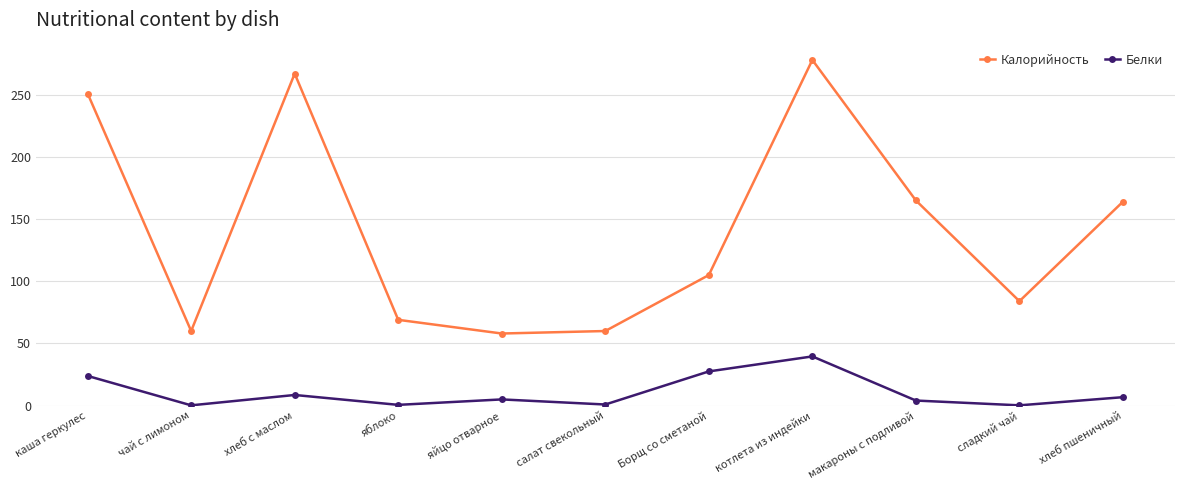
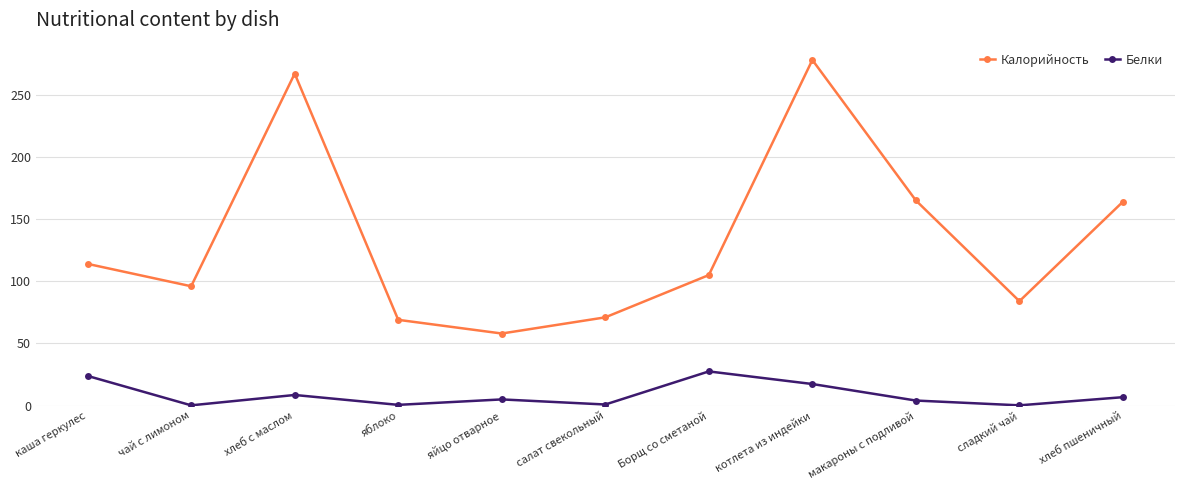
  {
    "Калорийность": {
-     "каша геркулес": 251,
-     "чай с лимоном": 60,
+     "каша геркулес": 114,
+     "чай с лимоном": 96,
      "хлеб с маслом": 267,
      "яблоко": 69,
      "яйцо отварное": 58,
-     "салат свекольный": 60,
+     "салат свекольный": 71,
      "Борщ со сметаной": 105,
      "котлета из индейки": 278,
      "макароны с подливой": 165,
      "сладкий чай": 84,
      "хлеб пшеничный": 164
    },
    "Белки": {
      "каша геркулес": 24,
      "чай с лимоном": 0,
      "хлеб с маслом": 9,
      "яблоко": 1,
      "яйцо отварное": 5,
      "салат свекольный": 1,
      "Борщ со сметаной": 28,
-     "котлета из индейки": 40,
+     "котлета из индейки": 17,
      "макароны с подливой": 4,
      "сладкий чай": 0,
      "хлеб пшеничный": 7
    }
  }
